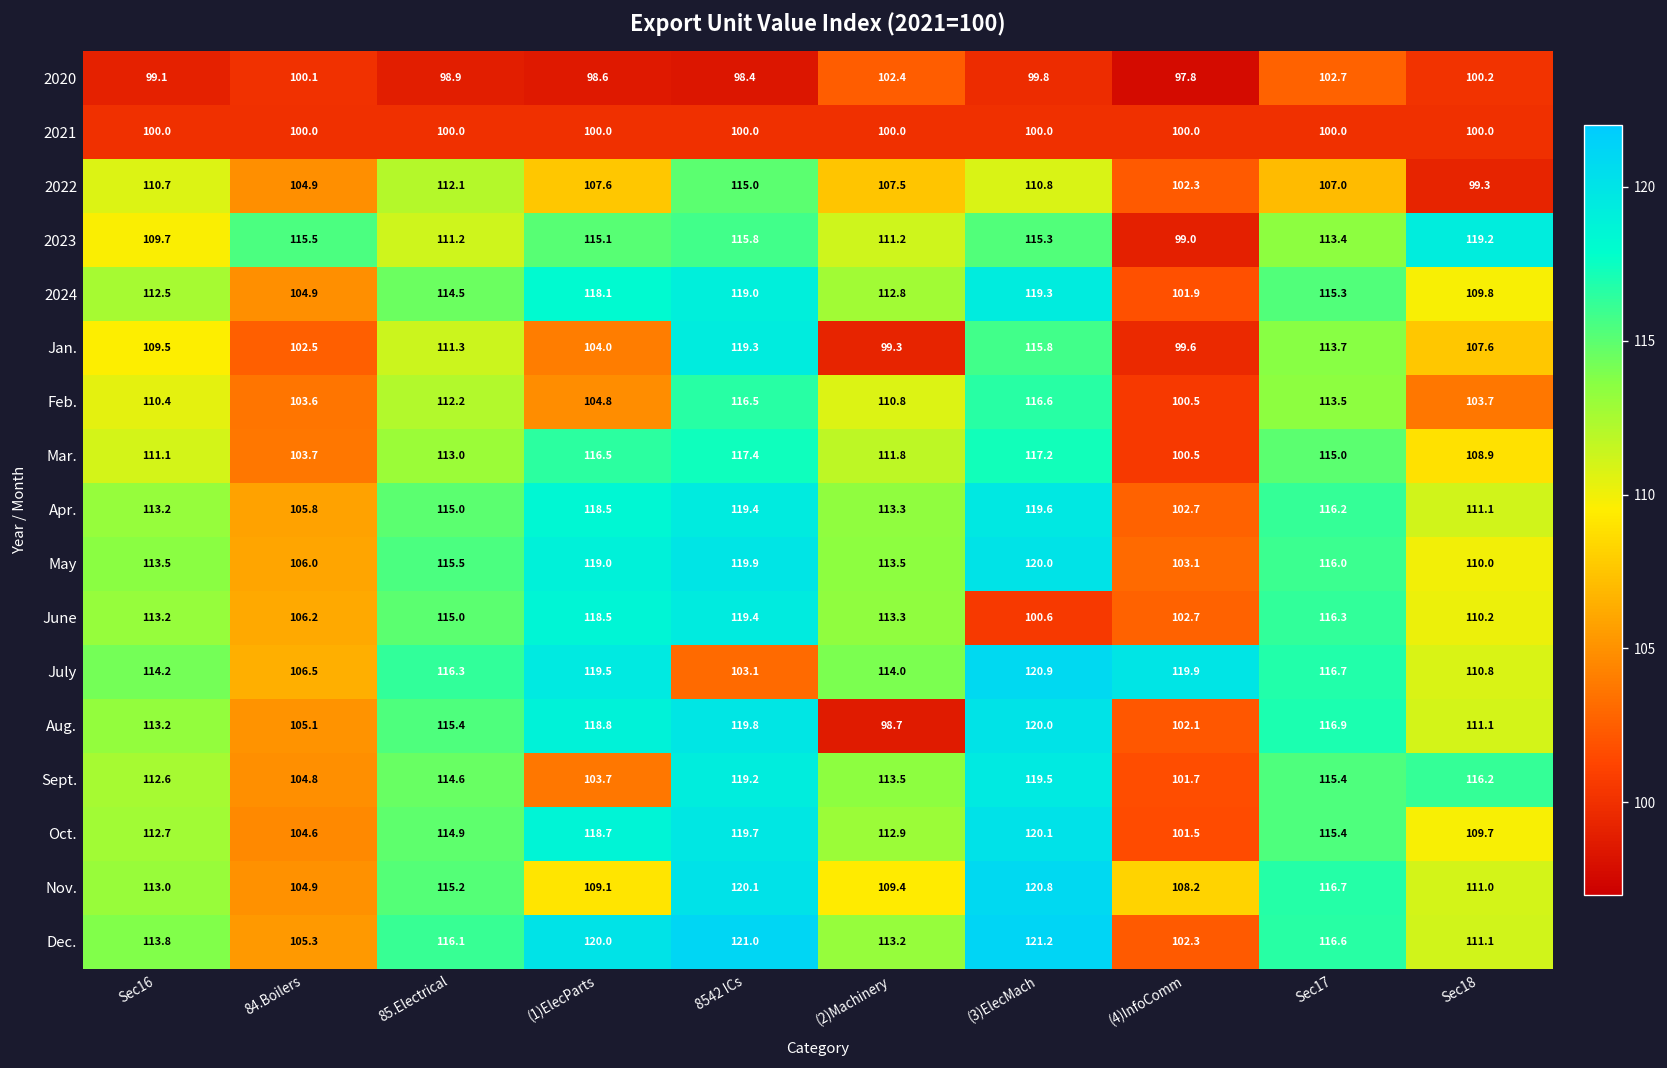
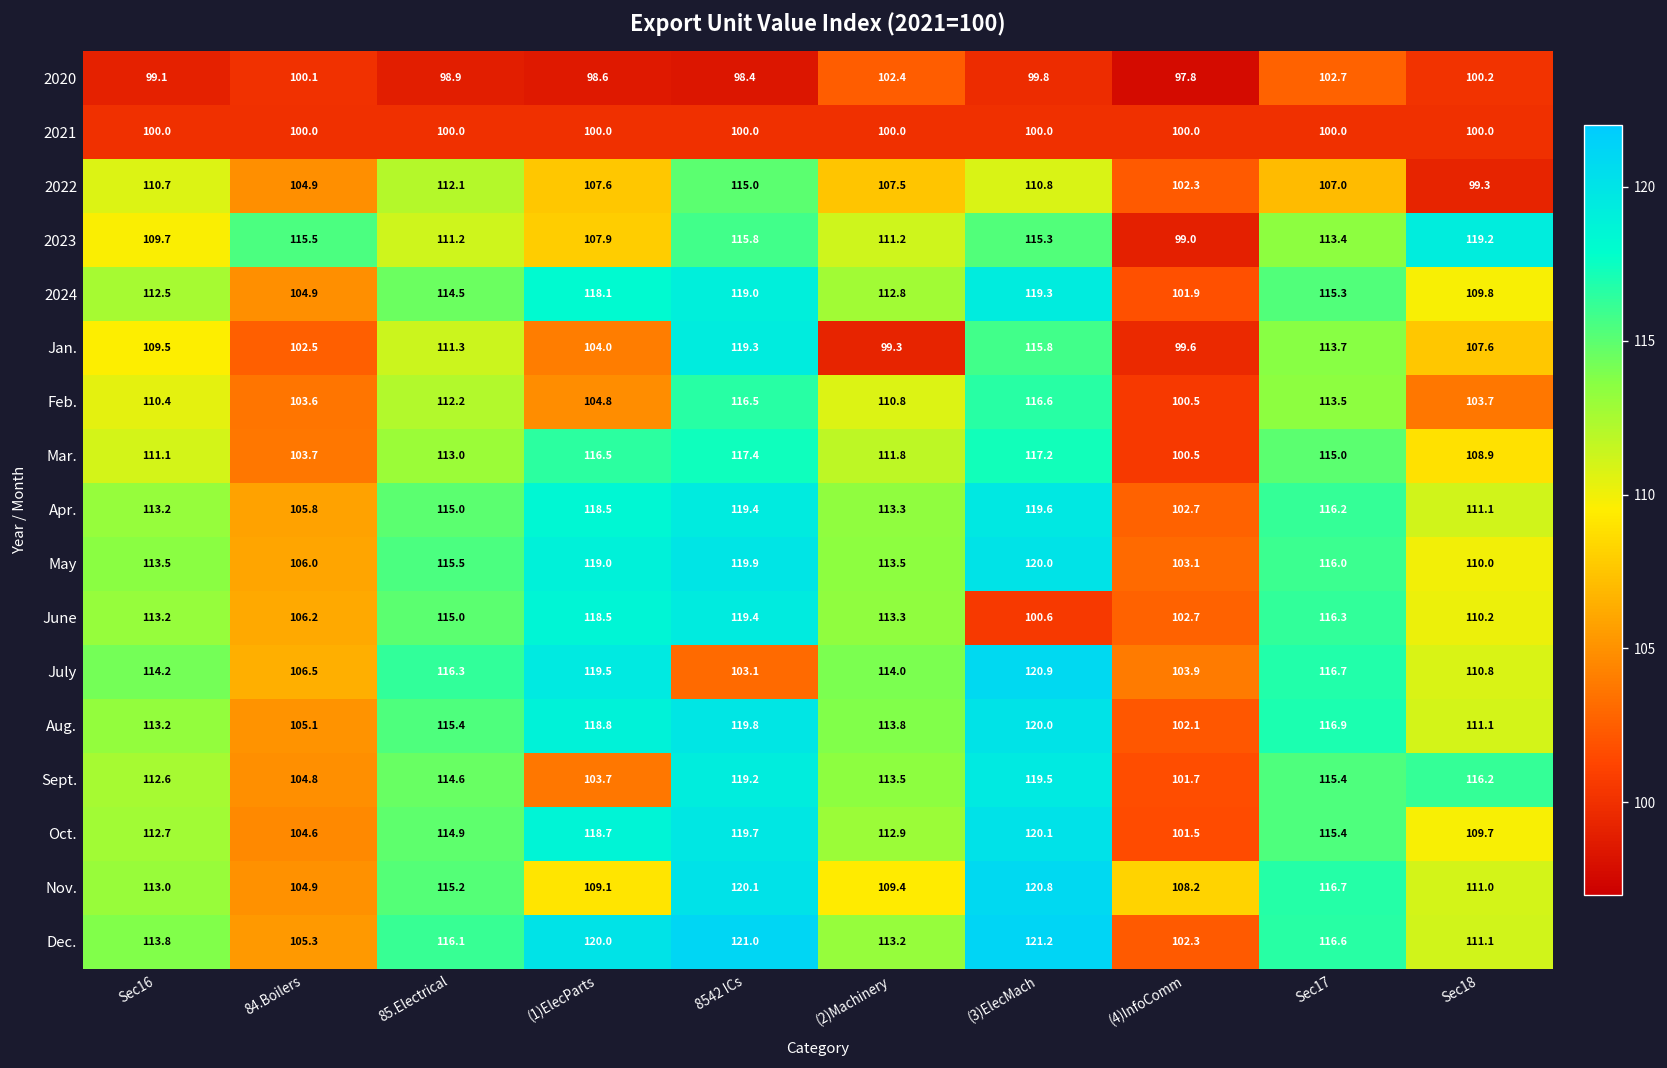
  {
    "2020": {
      "Sec16": 99.1,
      "84.Boilers": 100.1,
      "85.Electrical": 98.9,
      "(1)ElecParts": 98.6,
      "8542 ICs": 98.4,
      "(2)Machinery": 102.4,
      "(3)ElecMach": 99.8,
      "(4)InfoComm": 97.8,
      "Sec17": 102.7,
      "Sec18": 100.2
    },
    "2021": {
      "Sec16": 100.0,
      "84.Boilers": 100.0,
      "85.Electrical": 100.0,
      "(1)ElecParts": 100.0,
      "8542 ICs": 100.0,
      "(2)Machinery": 100.0,
      "(3)ElecMach": 100.0,
      "(4)InfoComm": 100.0,
      "Sec17": 100.0,
      "Sec18": 100.0
    },
    "2022": {
      "Sec16": 110.7,
      "84.Boilers": 104.9,
      "85.Electrical": 112.1,
      "(1)ElecParts": 107.6,
      "8542 ICs": 115.0,
      "(2)Machinery": 107.5,
      "(3)ElecMach": 110.8,
      "(4)InfoComm": 102.3,
      "Sec17": 107.0,
      "Sec18": 99.3
    },
    "2023": {
      "Sec16": 109.7,
      "84.Boilers": 115.5,
      "85.Electrical": 111.2,
-     "(1)ElecParts": 115.1,
+     "(1)ElecParts": 107.9,
      "8542 ICs": 115.8,
      "(2)Machinery": 111.2,
      "(3)ElecMach": 115.3,
      "(4)InfoComm": 99.0,
      "Sec17": 113.4,
      "Sec18": 119.2
    },
    "2024": {
      "Sec16": 112.5,
      "84.Boilers": 104.9,
      "85.Electrical": 114.5,
      "(1)ElecParts": 118.1,
      "8542 ICs": 119.0,
      "(2)Machinery": 112.8,
      "(3)ElecMach": 119.3,
      "(4)InfoComm": 101.9,
      "Sec17": 115.3,
      "Sec18": 109.8
    },
    "Jan.": {
      "Sec16": 109.5,
      "84.Boilers": 102.5,
      "85.Electrical": 111.3,
      "(1)ElecParts": 104.0,
      "8542 ICs": 119.3,
      "(2)Machinery": 99.3,
      "(3)ElecMach": 115.8,
      "(4)InfoComm": 99.6,
      "Sec17": 113.7,
      "Sec18": 107.6
    },
    "Feb.": {
      "Sec16": 110.4,
      "84.Boilers": 103.6,
      "85.Electrical": 112.2,
      "(1)ElecParts": 104.8,
      "8542 ICs": 116.5,
      "(2)Machinery": 110.8,
      "(3)ElecMach": 116.6,
      "(4)InfoComm": 100.5,
      "Sec17": 113.5,
      "Sec18": 103.7
    },
    "Mar.": {
      "Sec16": 111.1,
      "84.Boilers": 103.7,
      "85.Electrical": 113.0,
      "(1)ElecParts": 116.5,
      "8542 ICs": 117.4,
      "(2)Machinery": 111.8,
      "(3)ElecMach": 117.2,
      "(4)InfoComm": 100.5,
      "Sec17": 115.0,
      "Sec18": 108.9
    },
    "Apr.": {
      "Sec16": 113.2,
      "84.Boilers": 105.8,
      "85.Electrical": 115.0,
      "(1)ElecParts": 118.5,
      "8542 ICs": 119.4,
      "(2)Machinery": 113.3,
      "(3)ElecMach": 119.6,
      "(4)InfoComm": 102.7,
      "Sec17": 116.2,
      "Sec18": 111.1
    },
    "May": {
      "Sec16": 113.5,
      "84.Boilers": 106.0,
      "85.Electrical": 115.5,
      "(1)ElecParts": 119.0,
      "8542 ICs": 119.9,
      "(2)Machinery": 113.5,
      "(3)ElecMach": 120.0,
      "(4)InfoComm": 103.1,
      "Sec17": 116.0,
      "Sec18": 110.0
    },
    "June": {
      "Sec16": 113.2,
      "84.Boilers": 106.2,
      "85.Electrical": 115.0,
      "(1)ElecParts": 118.5,
      "8542 ICs": 119.4,
      "(2)Machinery": 113.3,
      "(3)ElecMach": 100.6,
      "(4)InfoComm": 102.7,
      "Sec17": 116.3,
      "Sec18": 110.2
    },
    "July": {
      "Sec16": 114.2,
      "84.Boilers": 106.5,
      "85.Electrical": 116.3,
      "(1)ElecParts": 119.5,
      "8542 ICs": 103.1,
      "(2)Machinery": 114.0,
      "(3)ElecMach": 120.9,
-     "(4)InfoComm": 119.9,
+     "(4)InfoComm": 103.9,
      "Sec17": 116.7,
      "Sec18": 110.8
    },
    "Aug.": {
      "Sec16": 113.2,
      "84.Boilers": 105.1,
      "85.Electrical": 115.4,
      "(1)ElecParts": 118.8,
      "8542 ICs": 119.8,
-     "(2)Machinery": 98.7,
+     "(2)Machinery": 113.8,
      "(3)ElecMach": 120.0,
      "(4)InfoComm": 102.1,
      "Sec17": 116.9,
      "Sec18": 111.1
    },
    "Sept.": {
      "Sec16": 112.6,
      "84.Boilers": 104.8,
      "85.Electrical": 114.6,
      "(1)ElecParts": 103.7,
      "8542 ICs": 119.2,
      "(2)Machinery": 113.5,
      "(3)ElecMach": 119.5,
      "(4)InfoComm": 101.7,
      "Sec17": 115.4,
      "Sec18": 116.2
    },
    "Oct.": {
      "Sec16": 112.7,
      "84.Boilers": 104.6,
      "85.Electrical": 114.9,
      "(1)ElecParts": 118.7,
      "8542 ICs": 119.7,
      "(2)Machinery": 112.9,
      "(3)ElecMach": 120.1,
      "(4)InfoComm": 101.5,
      "Sec17": 115.4,
      "Sec18": 109.7
    },
    "Nov.": {
      "Sec16": 113.0,
      "84.Boilers": 104.9,
      "85.Electrical": 115.2,
      "(1)ElecParts": 109.1,
      "8542 ICs": 120.1,
      "(2)Machinery": 109.4,
      "(3)ElecMach": 120.8,
      "(4)InfoComm": 108.2,
      "Sec17": 116.7,
      "Sec18": 111.0
    },
    "Dec.": {
      "Sec16": 113.8,
      "84.Boilers": 105.3,
      "85.Electrical": 116.1,
      "(1)ElecParts": 120.0,
      "8542 ICs": 121.0,
      "(2)Machinery": 113.2,
      "(3)ElecMach": 121.2,
      "(4)InfoComm": 102.3,
      "Sec17": 116.6,
      "Sec18": 111.1
    }
  }
